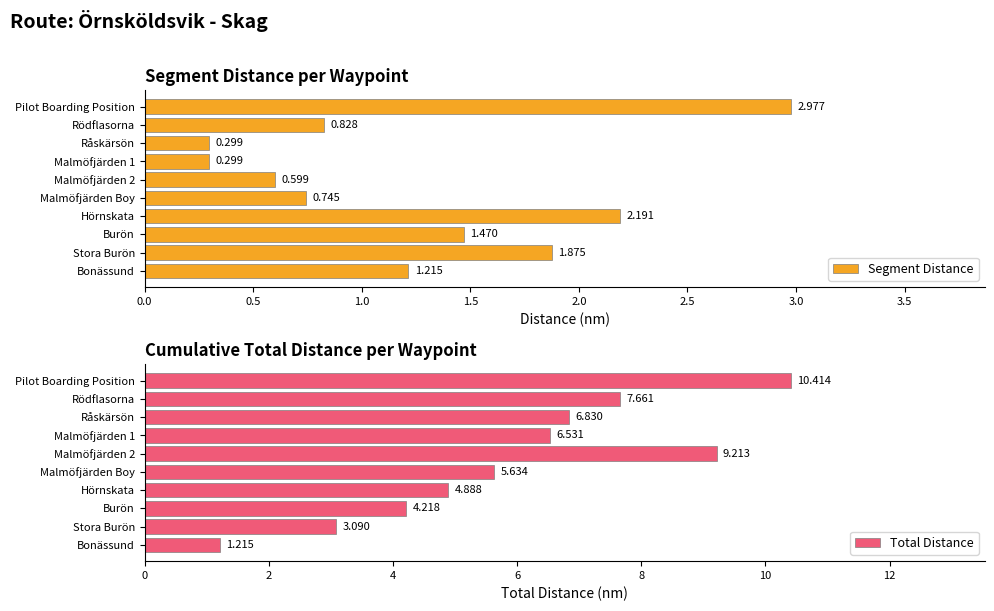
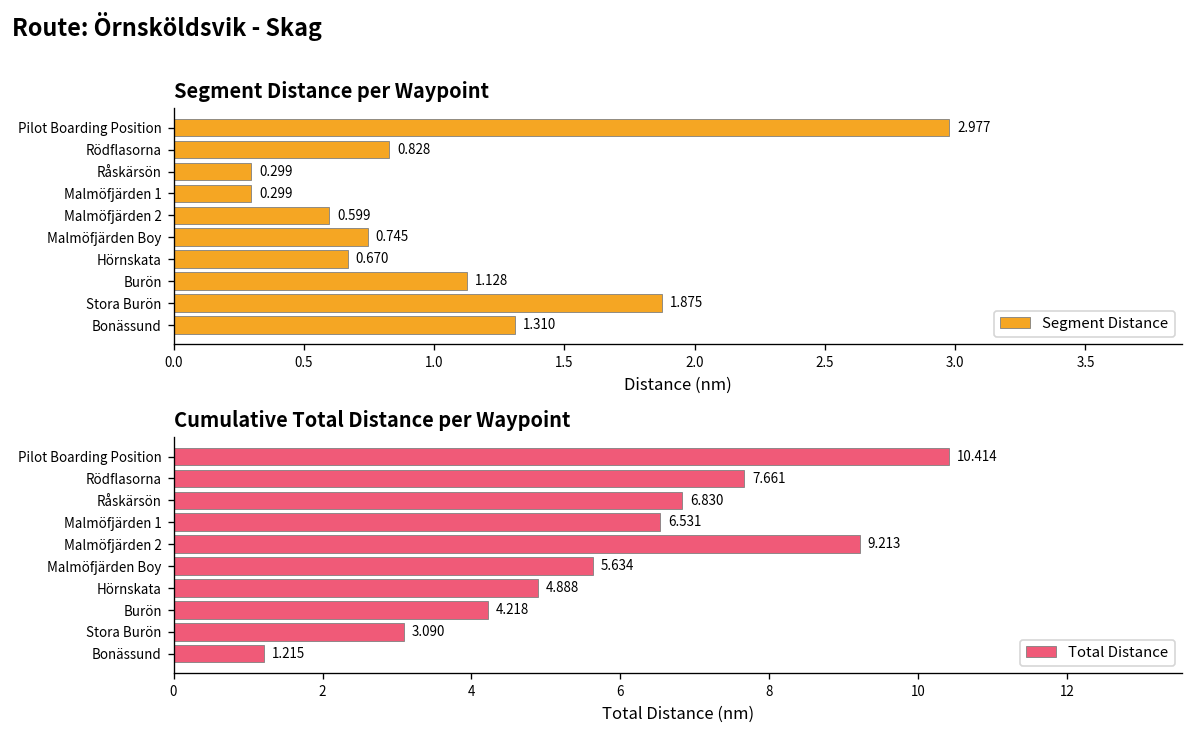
  {
    "Segment Distance per Waypoint": {
      "Pilot Boarding Position": 2.977,
      "Rödflasorna": 0.828,
      "Råskärsön": 0.299,
      "Malmöfjärden 1": 0.299,
      "Malmöfjärden 2": 0.599,
      "Malmöfjärden Boy": 0.745,
-     "Hörnskata": 2.191,
-     "Burön": 1.470,
+     "Hörnskata": 0.670,
+     "Burön": 1.128,
      "Stora Burön": 1.875,
-     "Bonässund": 1.215
+     "Bonässund": 1.310
    },
    "Cumulative Total Distance per Waypoint": {
      "Pilot Boarding Position": 10.414,
      "Rödflasorna": 7.661,
      "Råskärsön": 6.830,
      "Malmöfjärden 1": 6.531,
      "Malmöfjärden 2": 9.213,
      "Malmöfjärden Boy": 5.634,
      "Hörnskata": 4.888,
      "Burön": 4.218,
      "Stora Burön": 3.090,
      "Bonässund": 1.215
    }
  }
